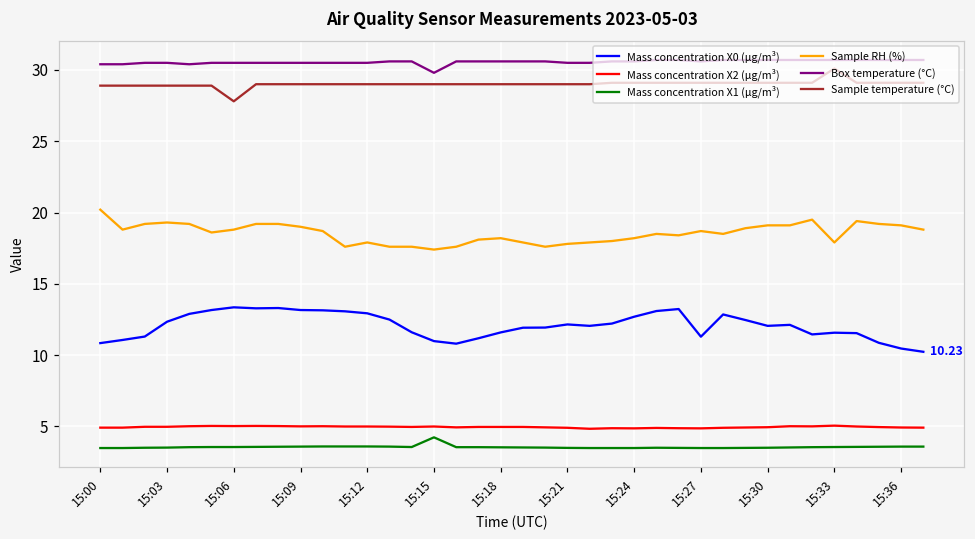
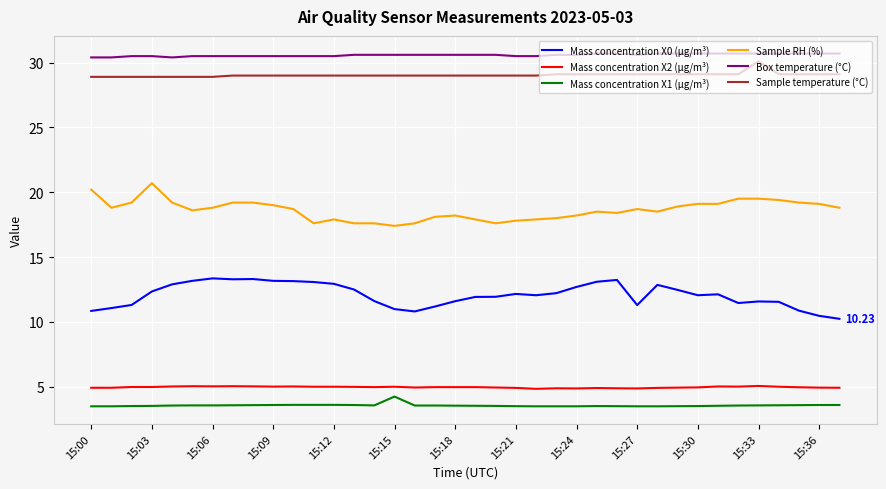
  {
    "Mass concentration X0 (μg/m³)": {
      "15:00": 10.8,
      "15:03": 12.3,
      "15:06": 13.4,
      "15:09": 13.2,
      "15:12": 12.9,
      "15:15": 11.0,
      "15:18": 11.6,
      "15:21": 12.2,
      "15:24": 12.7,
      "15:27": 11.3,
      "15:30": 12.1,
      "15:33": 11.6,
      "15:36": 10.5
    },
    "Mass concentration X2 (μg/m³)": {
      "15:00": 4.9,
      "15:03": 5.0,
      "15:06": 5.0,
      "15:09": 5.0,
      "15:12": 5.0,
      "15:15": 5.0,
      "15:18": 5.0,
      "15:21": 4.9,
      "15:24": 4.9,
      "15:27": 4.9,
      "15:30": 4.9,
      "15:33": 5.1,
      "15:36": 4.9
    },
    "Mass concentration X1 (μg/m³)": {
      "15:00": 3.5,
      "15:03": 3.5,
      "15:06": 3.6,
      "15:09": 3.6,
      "15:12": 3.6,
      "15:15": 4.2,
      "15:18": 3.5,
      "15:21": 3.5,
      "15:24": 3.5,
      "15:27": 3.5,
      "15:30": 3.5,
      "15:33": 3.6,
      "15:36": 3.6
    },
    "Sample RH (%)": {
      "15:00": 20.2,
-     "15:03": 19.3,
+     "15:03": 20.7,
      "15:06": 18.8,
      "15:09": 19.0,
      "15:12": 17.9,
      "15:15": 17.4,
      "15:18": 18.2,
      "15:21": 17.8,
      "15:24": 18.2,
      "15:27": 18.7,
      "15:30": 19.1,
-     "15:33": 17.9,
+     "15:33": 19.5,
      "15:36": 19.1
    },
    "Box temperature (°C)": {
      "15:00": 30.4,
      "15:03": 30.5,
      "15:06": 30.5,
      "15:09": 30.5,
      "15:12": 30.5,
-     "15:15": 29.8,
+     "15:15": 30.6,
      "15:18": 30.6,
      "15:21": 30.5
    },
    "Sample temperature (°C)": {
      "15:00": 28.9,
      "15:03": 28.9,
-     "15:06": 27.8,
+     "15:06": 28.9,
      "15:09": 29.0,
      "15:12": 29.0,
      "15:15": 29.0,
      "15:18": 29.0,
      "15:21": 29.0
    }
  }
